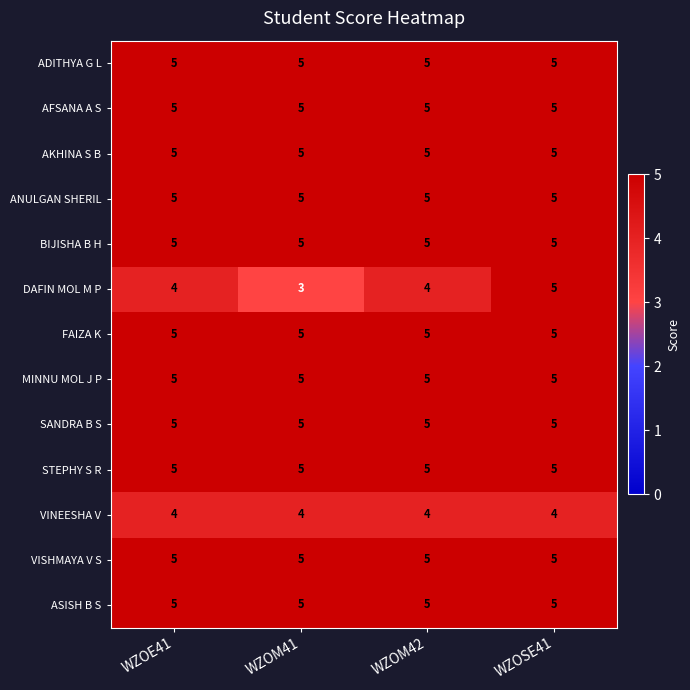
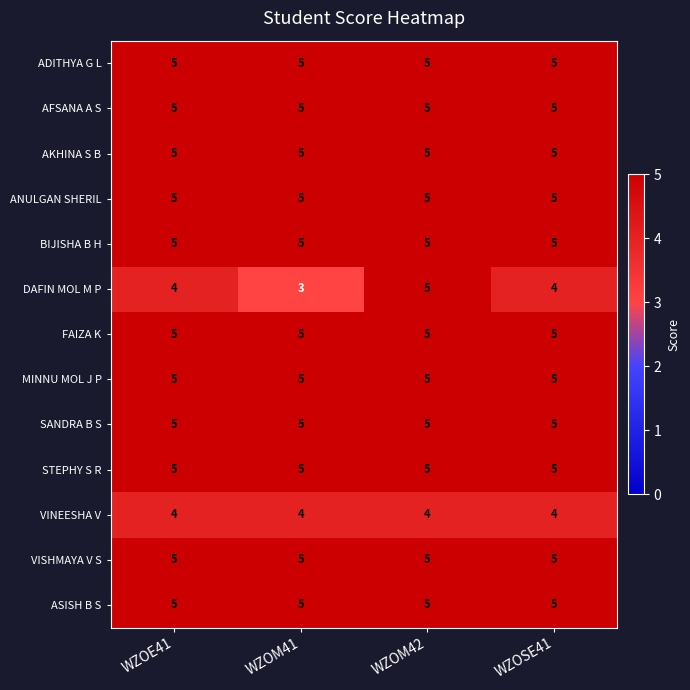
  {
    "ADITHYA G L": {
      "WZOE41": 5,
      "WZOM41": 5,
      "WZOM42": 5,
      "WZOSE41": 5
    },
    "AFSANA A S": {
      "WZOE41": 5,
      "WZOM41": 5,
      "WZOM42": 5,
      "WZOSE41": 5
    },
    "AKHINA S B": {
      "WZOE41": 5,
      "WZOM41": 5,
      "WZOM42": 5,
      "WZOSE41": 5
    },
    "ANULGAN SHERIL": {
      "WZOE41": 5,
      "WZOM41": 5,
      "WZOM42": 5,
      "WZOSE41": 5
    },
    "BIJISHA B H": {
      "WZOE41": 5,
      "WZOM41": 5,
      "WZOM42": 5,
      "WZOSE41": 5
    },
    "DAFIN MOL M P": {
      "WZOE41": 4,
      "WZOM41": 3,
-     "WZOM42": 4,
-     "WZOSE41": 5
+     "WZOM42": 5,
+     "WZOSE41": 4
    },
    "FAIZA K": {
      "WZOE41": 5,
      "WZOM41": 5,
      "WZOM42": 5,
      "WZOSE41": 5
    },
    "MINNU MOL J P": {
      "WZOE41": 5,
      "WZOM41": 5,
      "WZOM42": 5,
      "WZOSE41": 5
    },
    "SANDRA B S": {
      "WZOE41": 5,
      "WZOM41": 5,
      "WZOM42": 5,
      "WZOSE41": 5
    },
    "STEPHY S R": {
      "WZOE41": 5,
      "WZOM41": 5,
      "WZOM42": 5,
      "WZOSE41": 5
    },
    "VINEESHA V": {
      "WZOE41": 4,
      "WZOM41": 4,
      "WZOM42": 4,
      "WZOSE41": 4
    },
    "VISHMAYA V S": {
      "WZOE41": 5,
      "WZOM41": 5,
      "WZOM42": 5,
      "WZOSE41": 5
    },
    "ASISH B S": {
      "WZOE41": 5,
      "WZOM41": 5,
      "WZOM42": 5,
      "WZOSE41": 5
    }
  }
